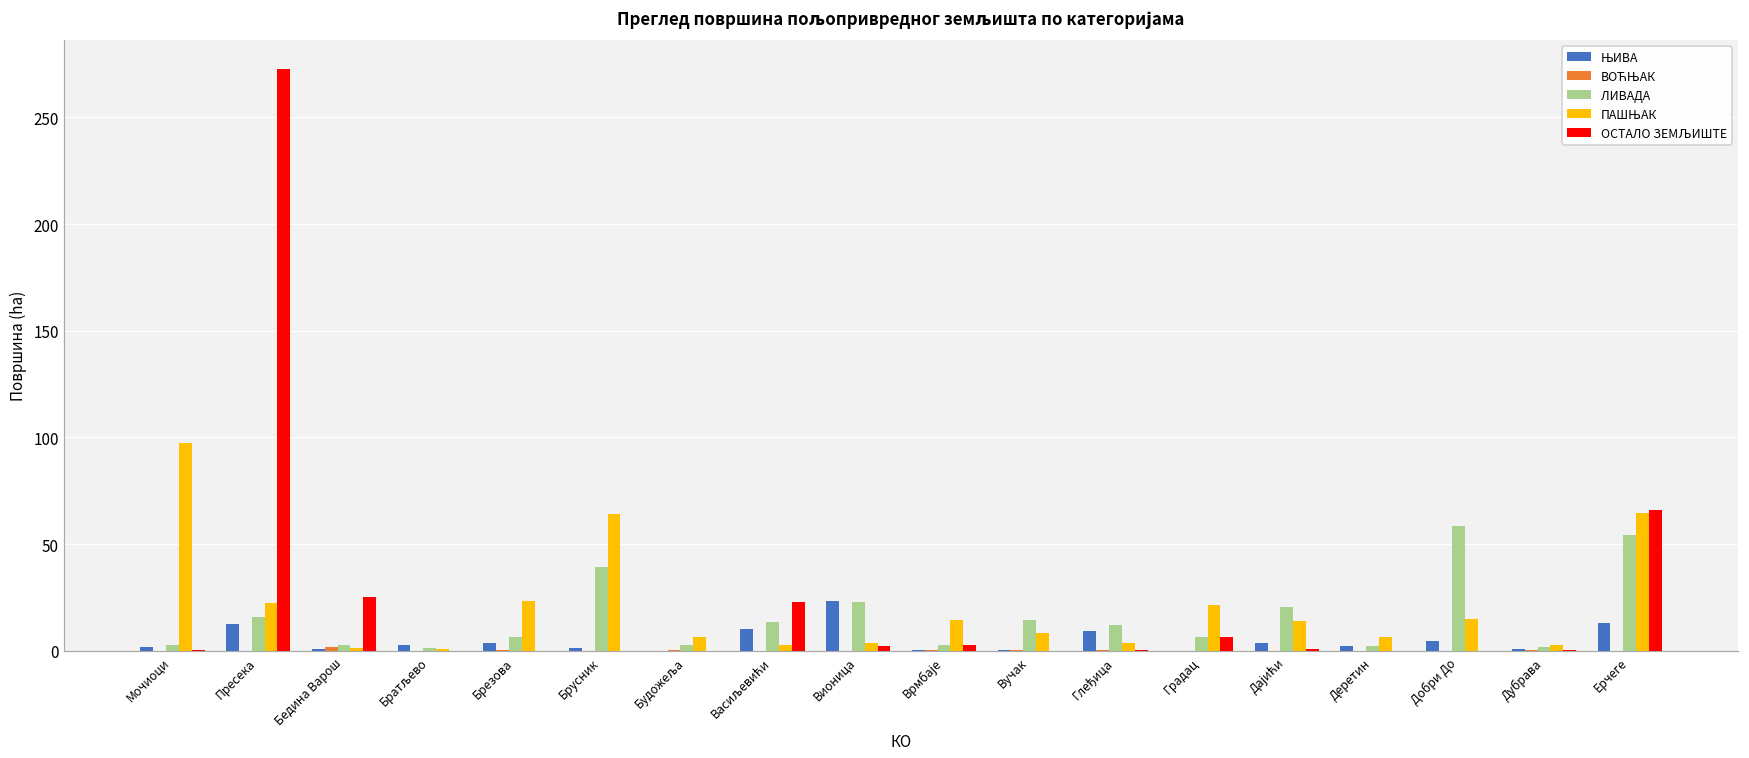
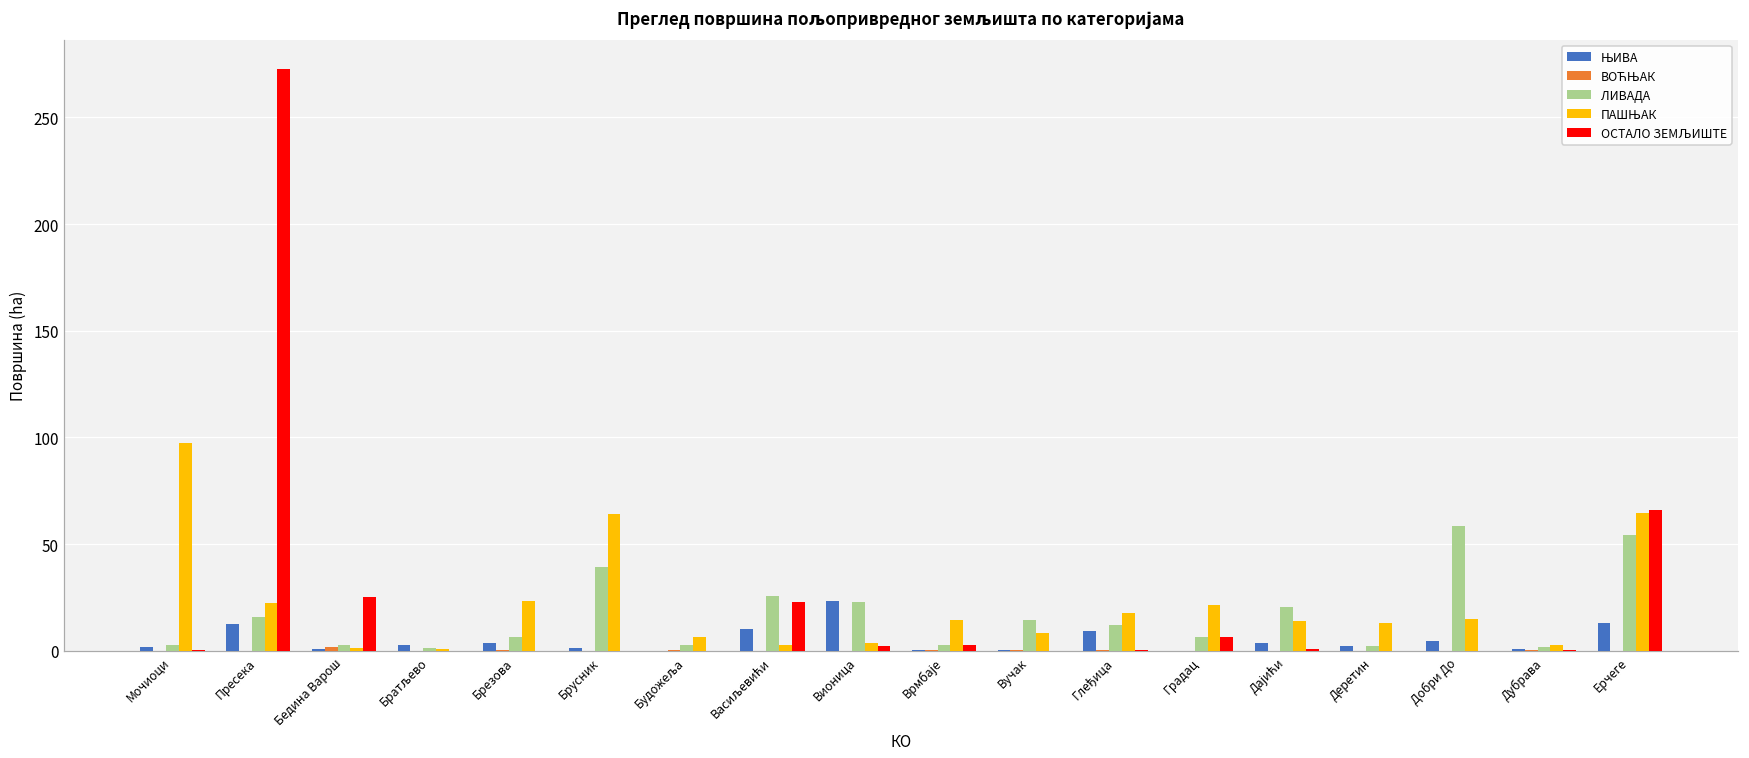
  {
    "ЊИВА": {
      "Мочиоци": 2,
      "Пресека": 12,
      "Братљево": 3,
      "Брезова": 4,
      "Брусник": 1,
      "Будожеља": 0,
      "Васиљевићи": 10,
      "Вионица": 23,
      "Глеђица": 9,
      "Градац": 0,
      "Дајићи": 3,
      "Деретин": 2,
      "Добри До": 5,
      "Ерчеге": 13
    },
    "ВОЋЊАК": {
      "Мочиоци": 0,
      "Пресека": 0,
      "Бедина Варош": 2,
      "Братљево": 0,
      "Васиљевићи": 0,
      "Вионица": 0,
      "Градац": 0,
      "Дајићи": 0,
      "Деретин": 0,
      "Добри До": 0,
      "Ерчеге": 0
    },
    "ЛИВАДА": {
      "Мочиоци": 3,
      "Пресека": 16,
      "Бедина Варош": 3,
      "Братљево": 1,
      "Брезова": 6,
      "Брусник": 39,
      "Будожеља": 3,
-     "Васиљевићи": 14,
+     "Васиљевићи": 26,
      "Вионица": 23,
      "Врмбаје": 3,
      "Вучак": 14,
      "Глеђица": 12,
      "Градац": 7,
      "Дајићи": 20,
      "Деретин": 2,
      "Добри До": 58,
      "Дубрава": 2,
      "Ерчеге": 54
    },
    "ПАШЊАК": {
      "Мочиоци": 97,
      "Пресека": 22,
      "Бедина Варош": 1,
      "Брезова": 23,
      "Брусник": 64,
      "Будожеља": 6,
      "Васиљевићи": 3,
      "Вионица": 4,
      "Врмбаје": 14,
      "Вучак": 8,
-     "Глеђица": 3,
+     "Глеђица": 18,
      "Градац": 21,
      "Дајићи": 14,
-     "Деретин": 6,
+     "Деретин": 13,
      "Добри До": 15,
      "Дубрава": 3,
      "Ерчеге": 65
    },
    "ОСТАЛО ЗЕМЉИШТЕ": {
      "Пресека": 273,
      "Бедина Варош": 25,
      "Будожеља": 0,
      "Васиљевићи": 23,
      "Вионица": 2,
      "Врмбаје": 3,
      "Вучак": 0,
      "Градац": 6,
      "Ерчеге": 66
    }
  }
